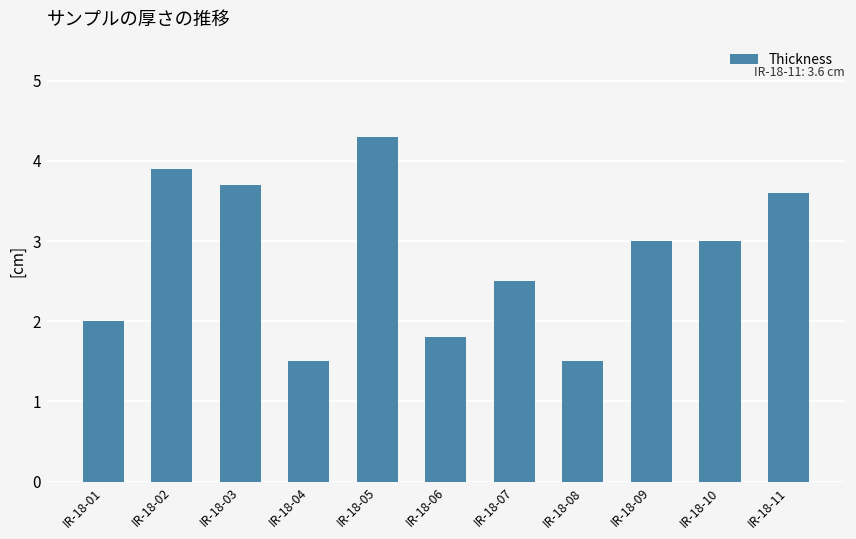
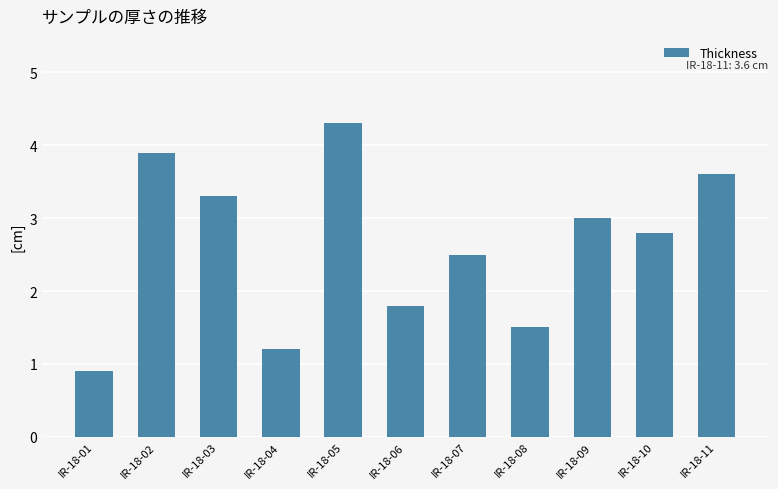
  {
-   "IR-18-01": 2.0,
+   "IR-18-01": 0.9,
    "IR-18-02": 3.9,
-   "IR-18-03": 3.7,
-   "IR-18-04": 1.5,
+   "IR-18-03": 3.3,
+   "IR-18-04": 1.2,
    "IR-18-05": 4.3,
    "IR-18-06": 1.8,
    "IR-18-07": 2.5,
    "IR-18-08": 1.5,
    "IR-18-09": 3.0,
-   "IR-18-10": 3.0,
+   "IR-18-10": 2.8,
    "IR-18-11": 3.6
  }
